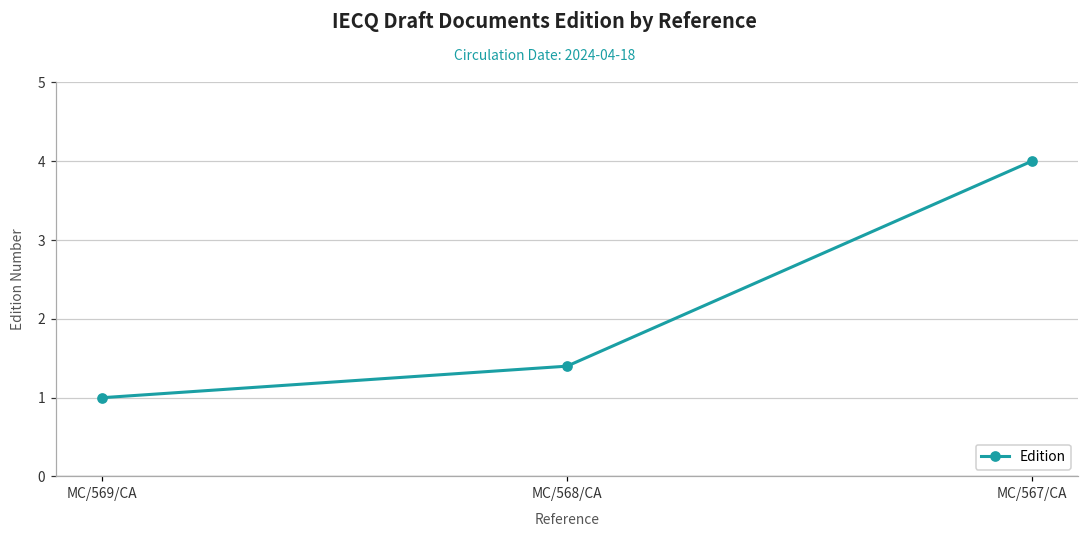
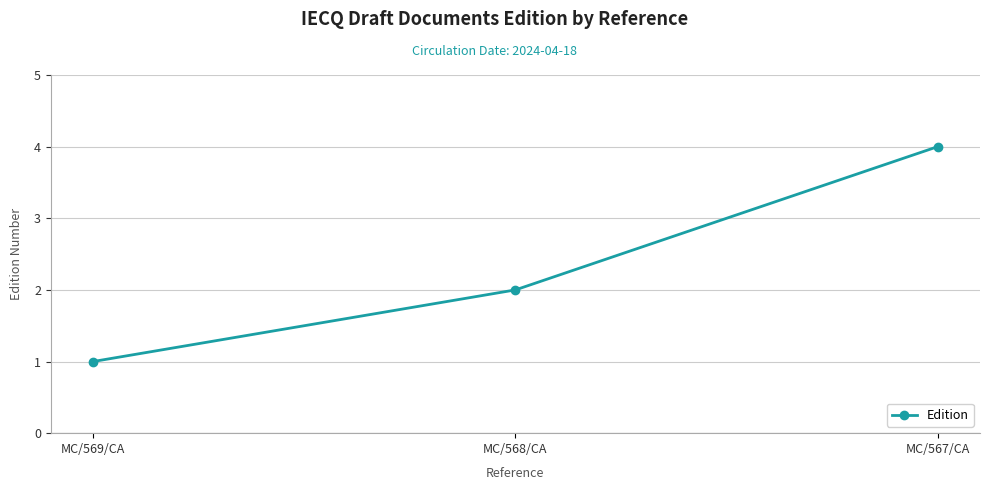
  {
    "MC/569/CA": 1.0,
-   "MC/568/CA": 1.4,
+   "MC/568/CA": 2.0,
    "MC/567/CA": 4.0
  }
